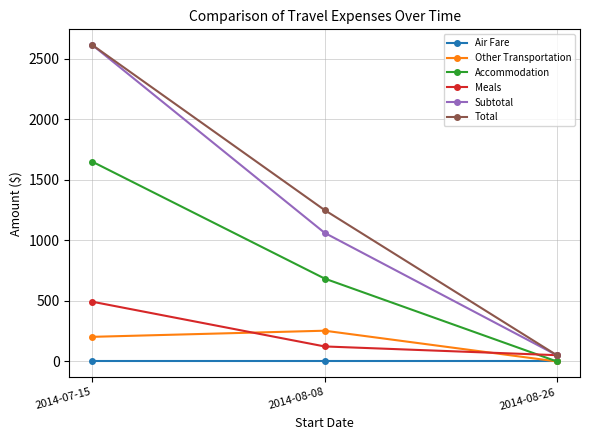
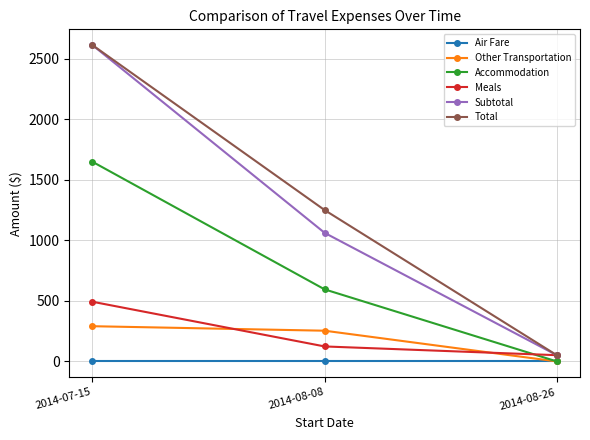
  {
    "Air Fare": {
      "2014-07-15": 0,
      "2014-08-08": 0
    },
    "Other Transportation": {
-     "2014-07-15": 200,
+     "2014-07-15": 290,
      "2014-08-08": 250
    },
    "Accommodation": {
      "2014-07-15": 1650,
-     "2014-08-08": 680
+     "2014-08-08": 600
    },
    "Meals": {
      "2014-07-15": 490,
      "2014-08-08": 120
    },
    "Subtotal": {
      "2014-08-08": 1060
    },
    "Total": {
      "2014-08-08": 1250
    }
  }
